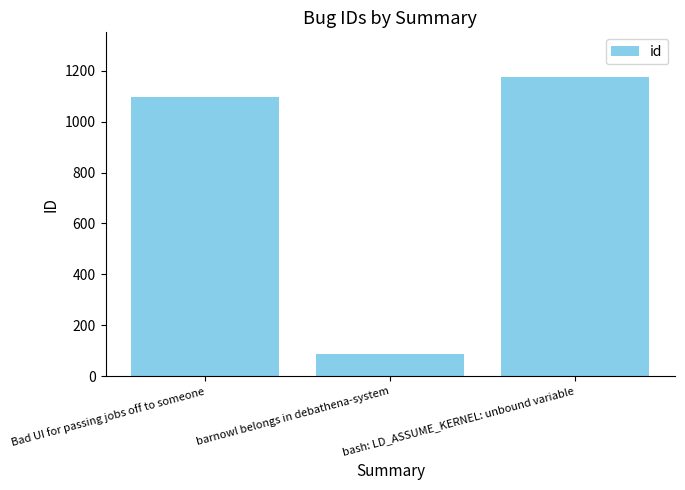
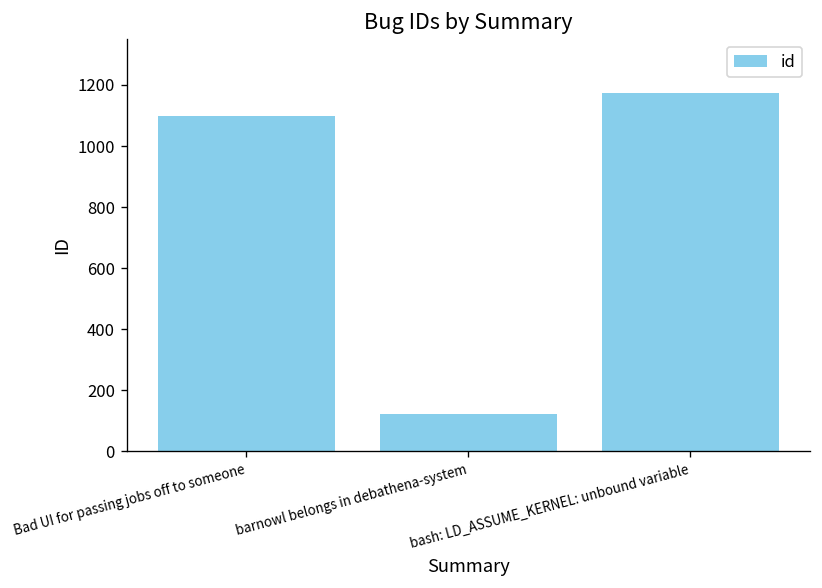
  {
    "Bad UI for passing jobs off to someone": 1100,
-   "barnowl belongs in debathena-system": 90,
+   "barnowl belongs in debathena-system": 120,
    "bash: LD_ASSUME_KERNEL: unbound variable": 1180
  }
